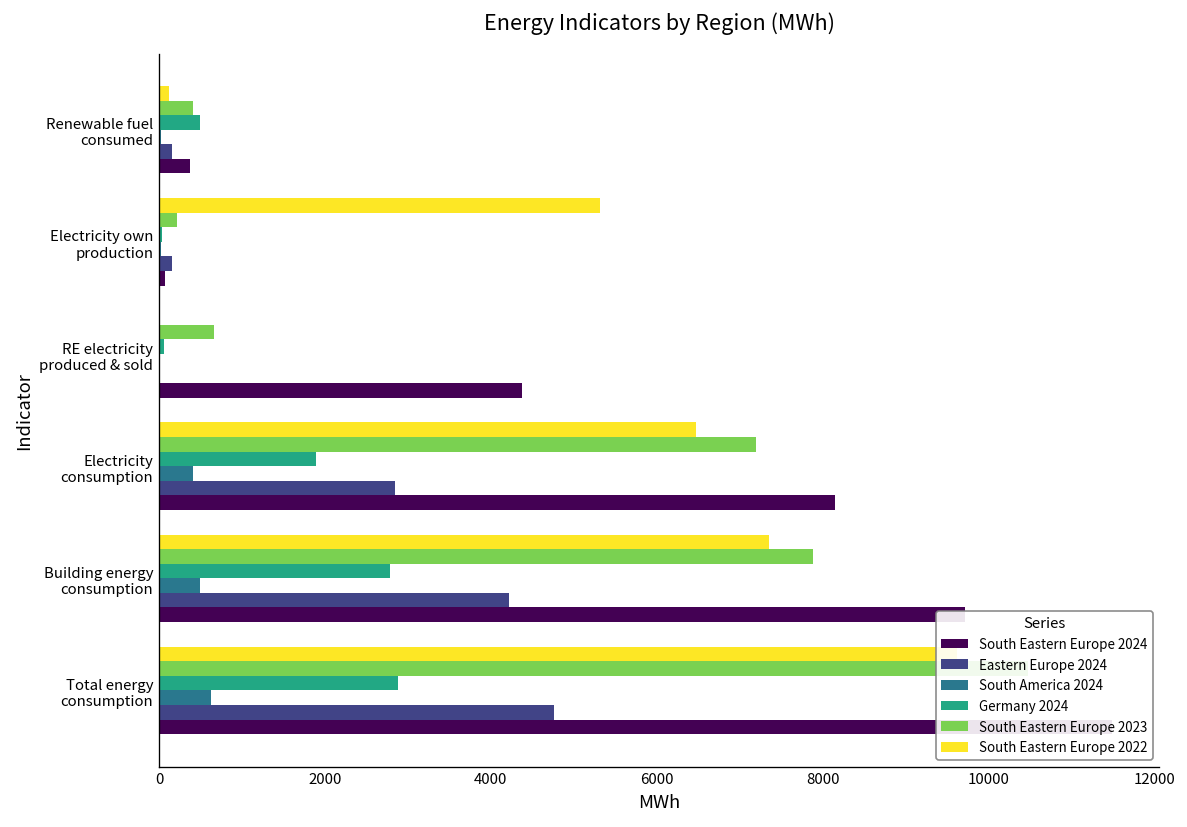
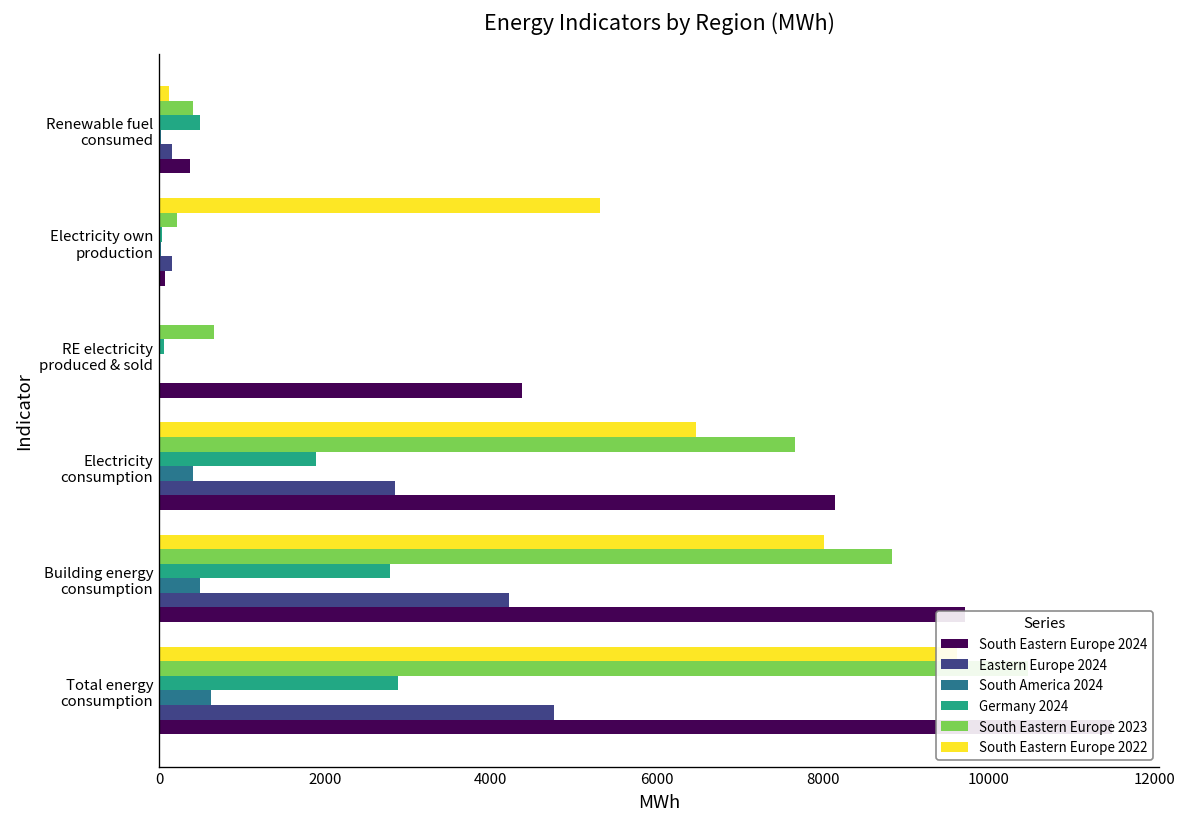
  {
    "South Eastern Europe 2024": {
      "Renewable fuel consumed": 400,
      "Electricity own production": 100,
      "RE electricity produced & sold": 4400,
      "Electricity consumption": 8100,
      "Building energy consumption": 9700
    },
    "South Eastern Europe 2023": {
      "Renewable fuel consumed": 400,
      "Electricity own production": 200,
      "RE electricity produced & sold": 700,
-     "Electricity consumption": 7200,
-     "Building energy consumption": 7900
+     "Electricity consumption": 7700,
+     "Building energy consumption": 8800
    },
    "South Eastern Europe 2022": {
      "Renewable fuel consumed": 100,
      "Electricity own production": 5300,
      "RE electricity produced & sold": 0,
      "Electricity consumption": 6500,
-     "Building energy consumption": 7400
+     "Building energy consumption": 8000
    }
  }
